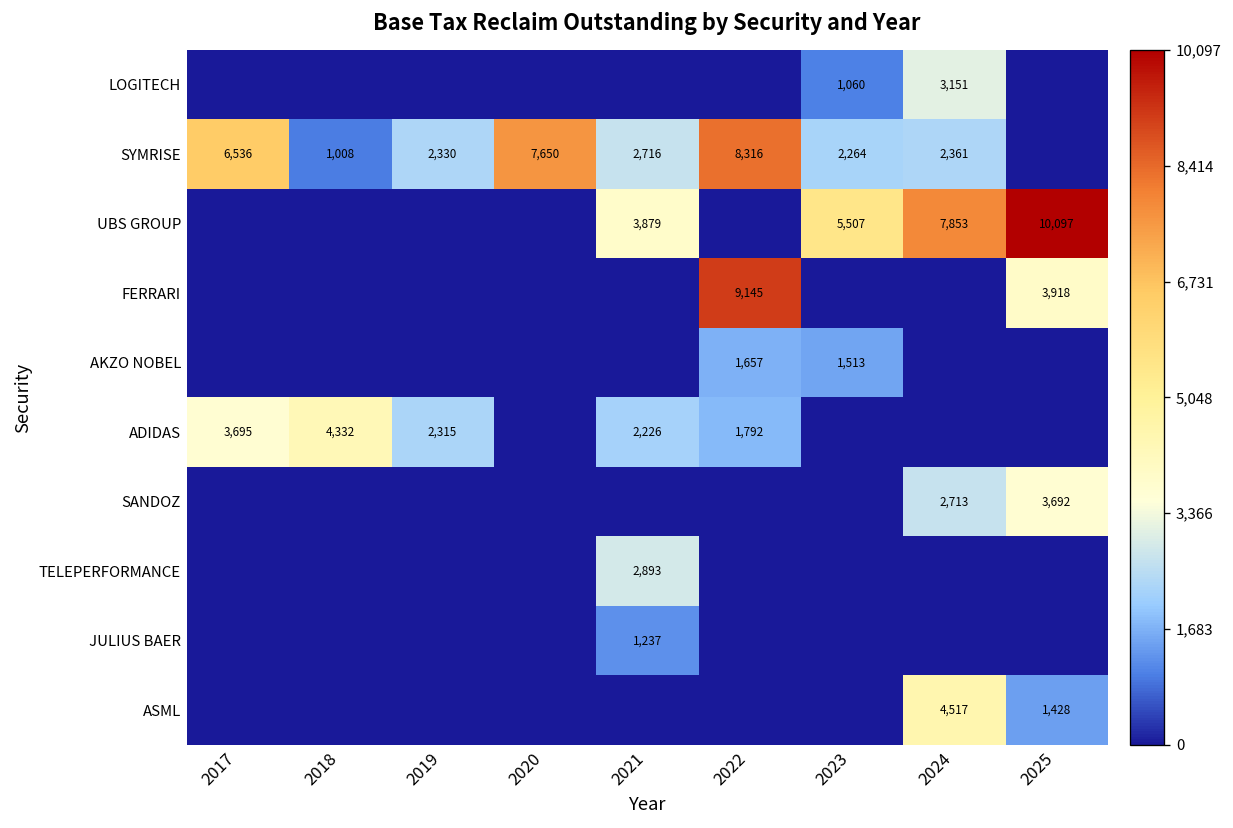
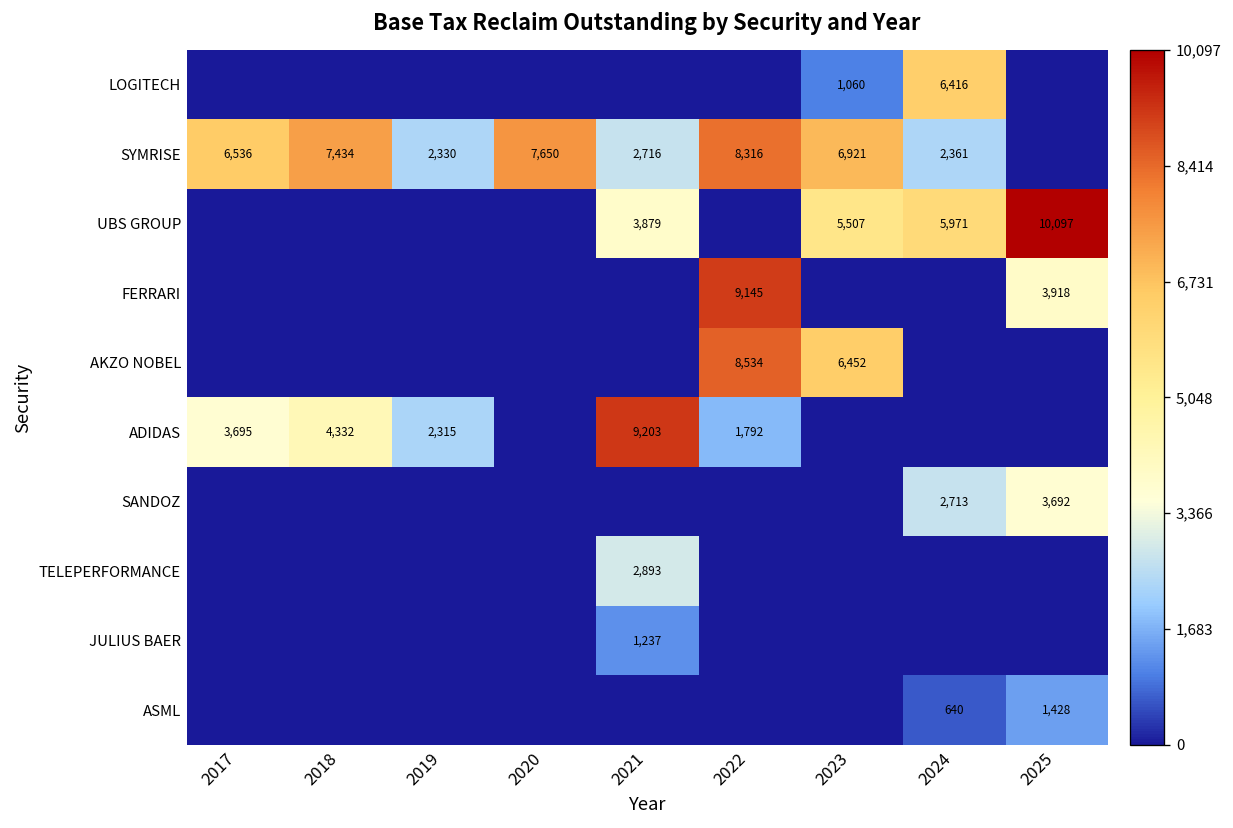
  {
    "LOGITECH": {
      "2023": "1,060",
-     "2024": "3,151"
+     "2024": "6,416"
    },
    "SYMRISE": {
      "2017": "6,536",
-     "2018": "1,008",
+     "2018": "7,434",
      "2019": "2,330",
      "2020": "7,650",
      "2021": "2,716",
      "2022": "8,316",
-     "2023": "2,264",
+     "2023": "6,921",
      "2024": "2,361"
    },
    "UBS GROUP": {
      "2021": "3,879",
      "2023": "5,507",
-     "2024": "7,853",
+     "2024": "5,971",
      "2025": "10,097"
    },
    "FERRARI": {
      "2022": "9,145",
      "2025": "3,918"
    },
    "AKZO NOBEL": {
-     "2022": "1,657",
-     "2023": "1,513"
+     "2022": "8,534",
+     "2023": "6,452"
    },
    "ADIDAS": {
      "2017": "3,695",
      "2018": "4,332",
      "2019": "2,315",
-     "2021": "2,226",
+     "2021": "9,203",
      "2022": "1,792"
    },
    "SANDOZ": {
      "2024": "2,713",
      "2025": "3,692"
    },
    "TELEPERFORMANCE": {
      "2021": "2,893"
    },
    "JULIUS BAER": {
      "2021": "1,237"
    },
    "ASML": {
-     "2024": "4,517",
+     "2024": "640",
      "2025": "1,428"
    }
  }
